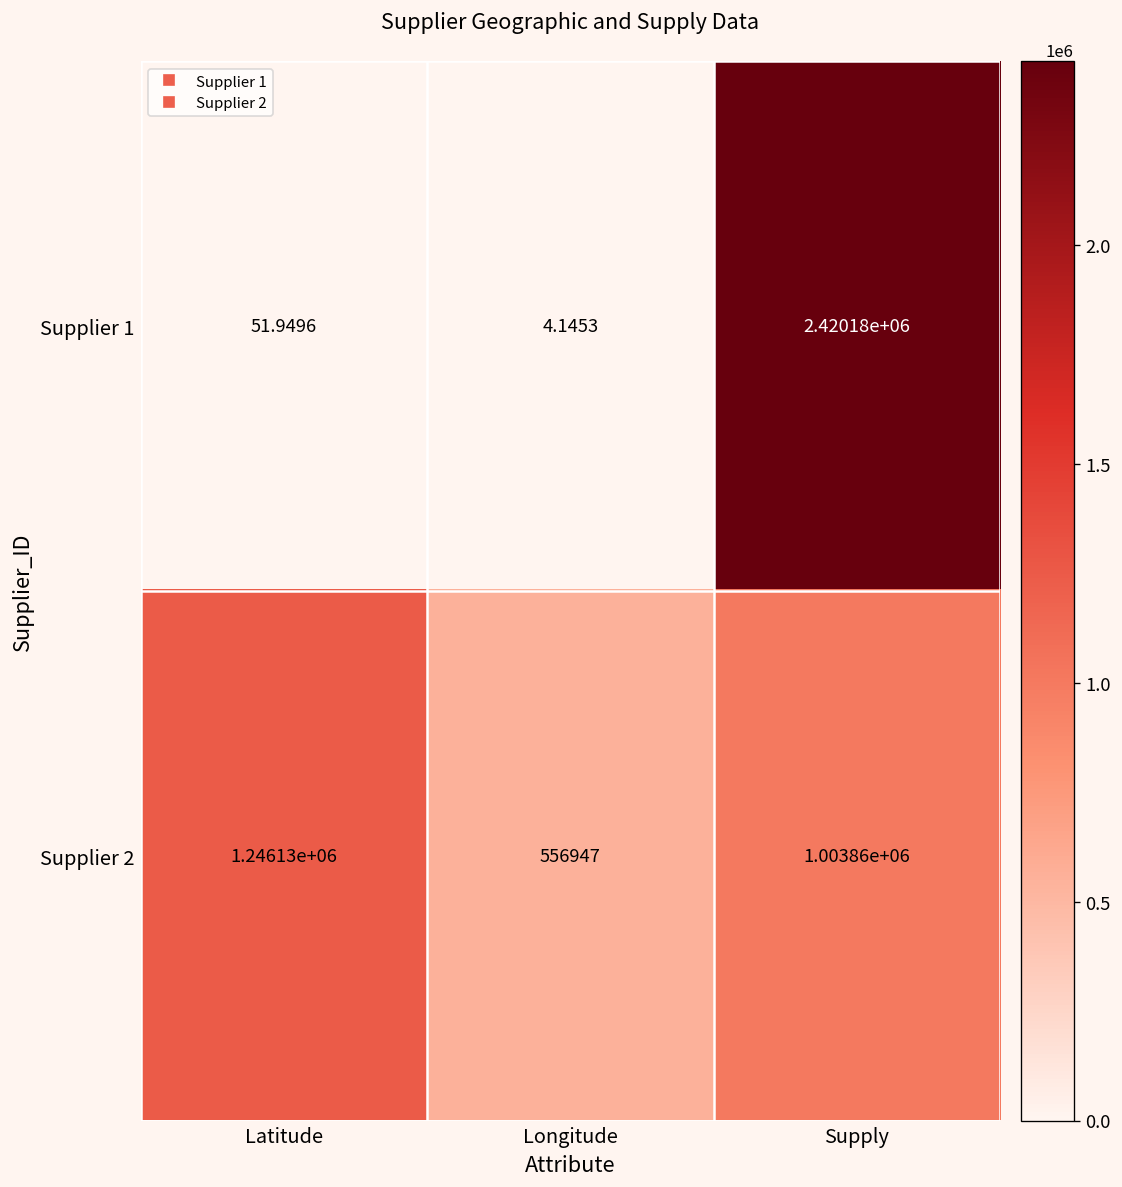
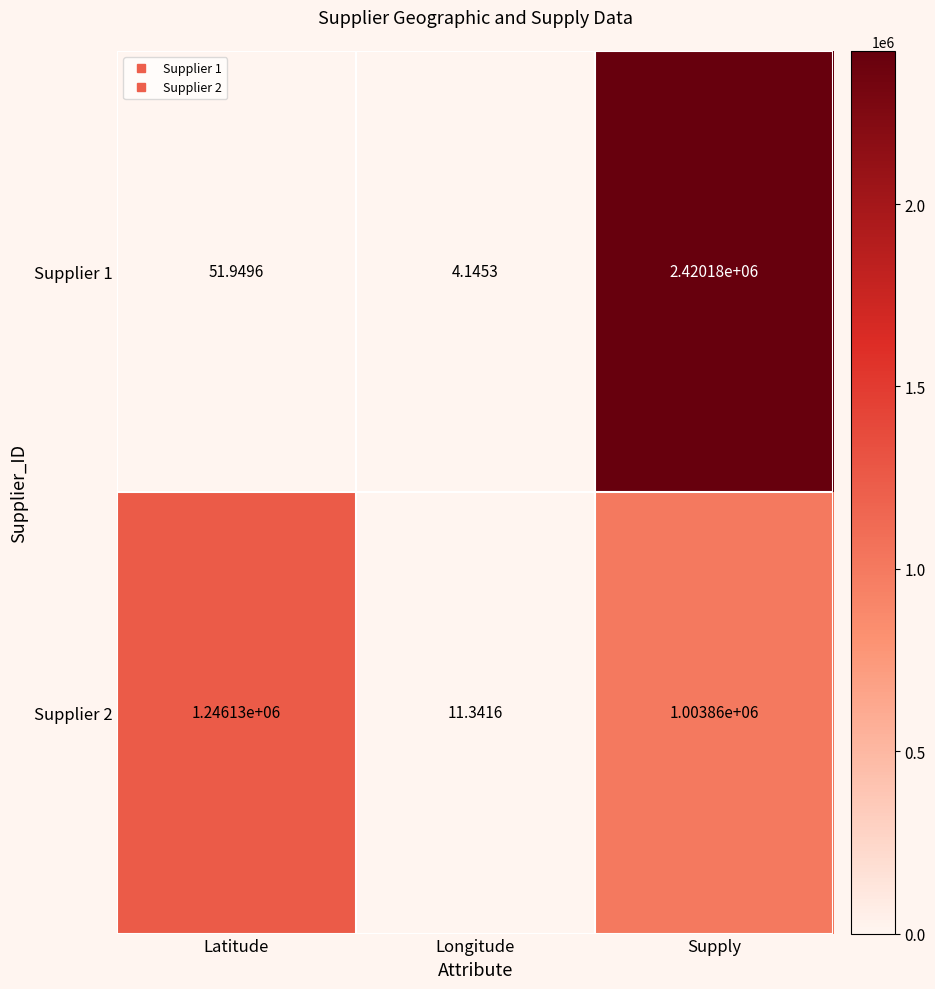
  {
    "Supplier 1": {
      "Latitude": "51.9496",
      "Longitude": "4.1453",
      "Supply": "2.42018e+06"
    },
    "Supplier 2": {
      "Latitude": "1.24613e+06",
-     "Longitude": "556947",
+     "Longitude": "11.3416",
      "Supply": "1.00386e+06"
    }
  }
